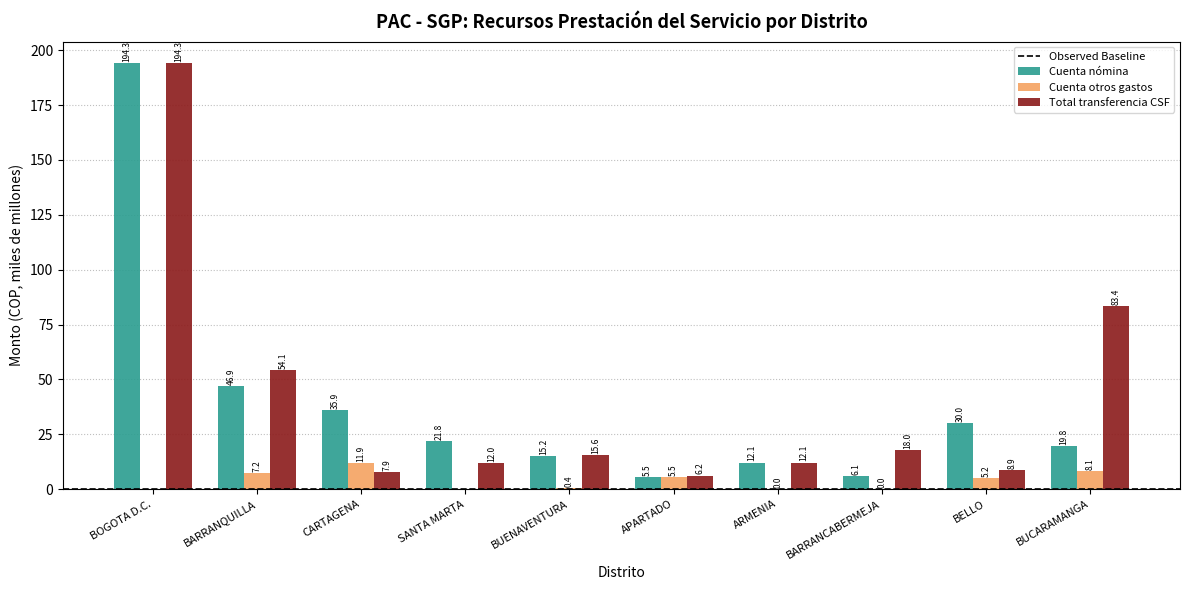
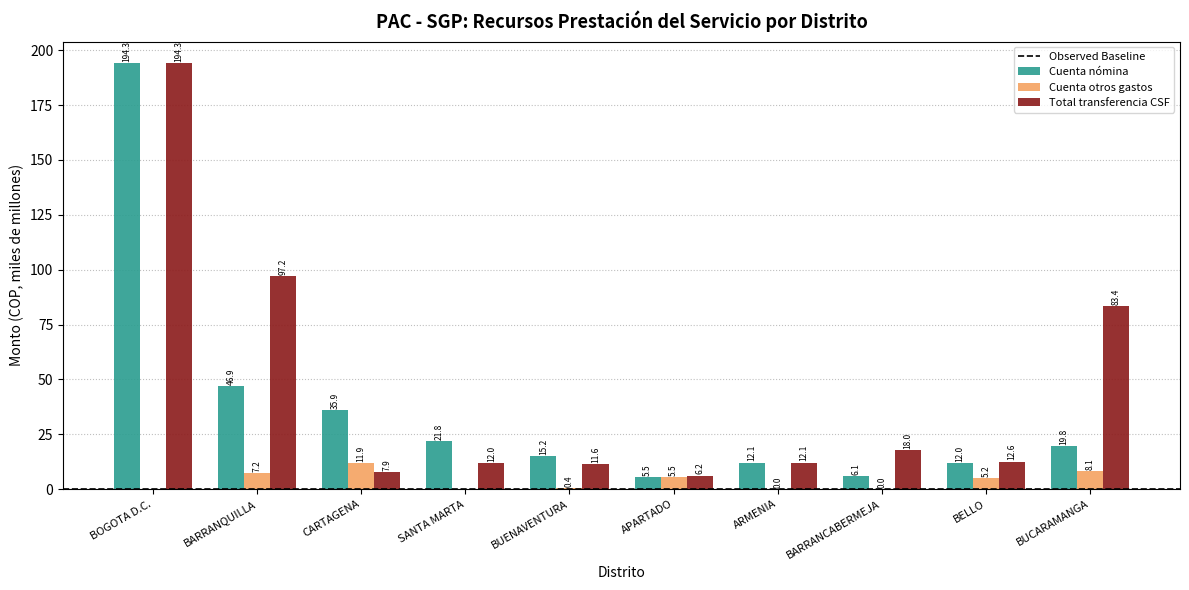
  {
    "Cuenta nómina": {
      "BOGOTA D.C.": 194.3,
      "BARRANQUILLA": 46.9,
      "CARTAGENA": 35.9,
      "SANTA MARTA": 21.8,
      "BUENAVENTURA": 15.2,
      "APARTADO": 5.5,
      "ARMENIA": 12.1,
      "BARRANCABERMEJA": 6.1,
-     "BELLO": 30.0,
+     "BELLO": 12.0,
      "BUCARAMANGA": 19.8
    },
    "Cuenta otros gastos": {
      "BARRANQUILLA": 7.2,
      "CARTAGENA": 11.9,
      "BUENAVENTURA": 0.4,
      "APARTADO": 5.5,
      "ARMENIA": 0.0,
      "BARRANCABERMEJA": 0.0,
      "BELLO": 5.2,
      "BUCARAMANGA": 8.1
    },
    "Total transferencia CSF": {
      "BOGOTA D.C.": 194.3,
-     "BARRANQUILLA": 54.1,
+     "BARRANQUILLA": 97.2,
      "CARTAGENA": 7.9,
      "SANTA MARTA": 12.0,
-     "BUENAVENTURA": 15.6,
+     "BUENAVENTURA": 11.6,
      "APARTADO": 6.2,
      "ARMENIA": 12.1,
      "BARRANCABERMEJA": 18.0,
-     "BELLO": 8.9,
+     "BELLO": 12.6,
      "BUCARAMANGA": 83.4
    }
  }
